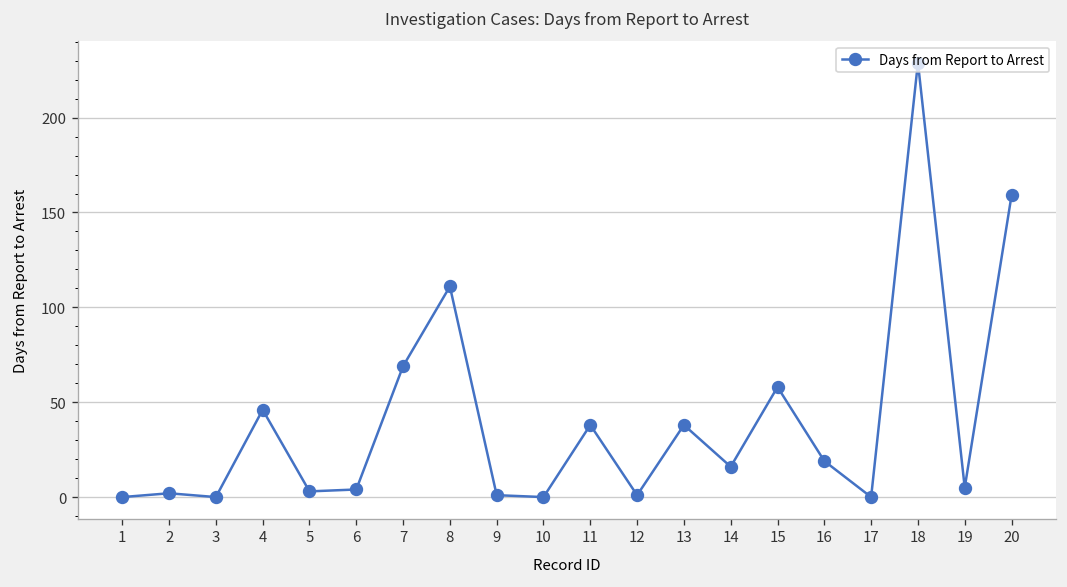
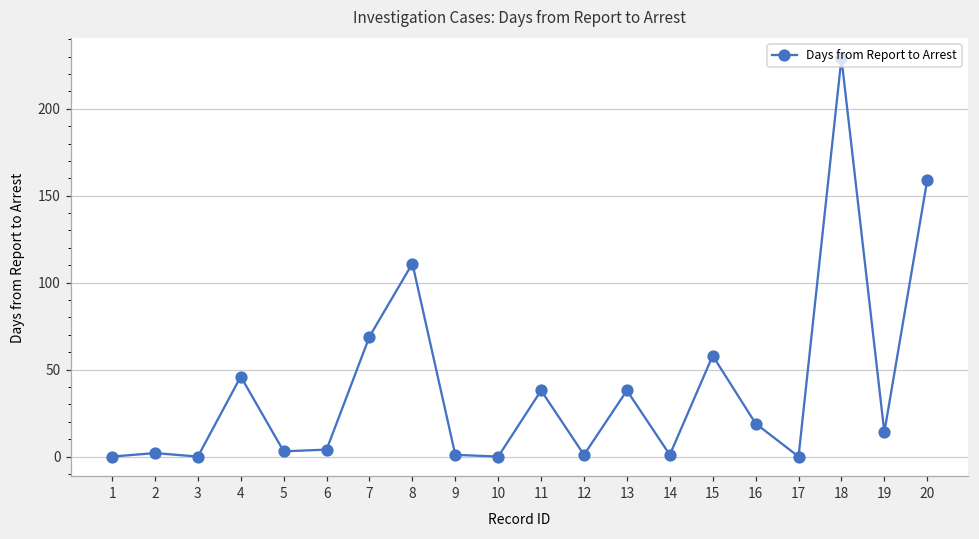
  {
    "1": 0,
    "2": 2,
    "3": 0,
    "4": 46,
    "5": 3,
    "6": 4,
    "7": 69,
    "8": 111,
    "9": 1,
    "10": 0,
    "11": 38,
    "12": 1,
    "13": 38,
-   "14": 16,
+   "14": 1,
    "15": 58,
    "16": 19,
    "17": 0,
-   "19": 5,
+   "19": 14,
    "20": 159
  }
